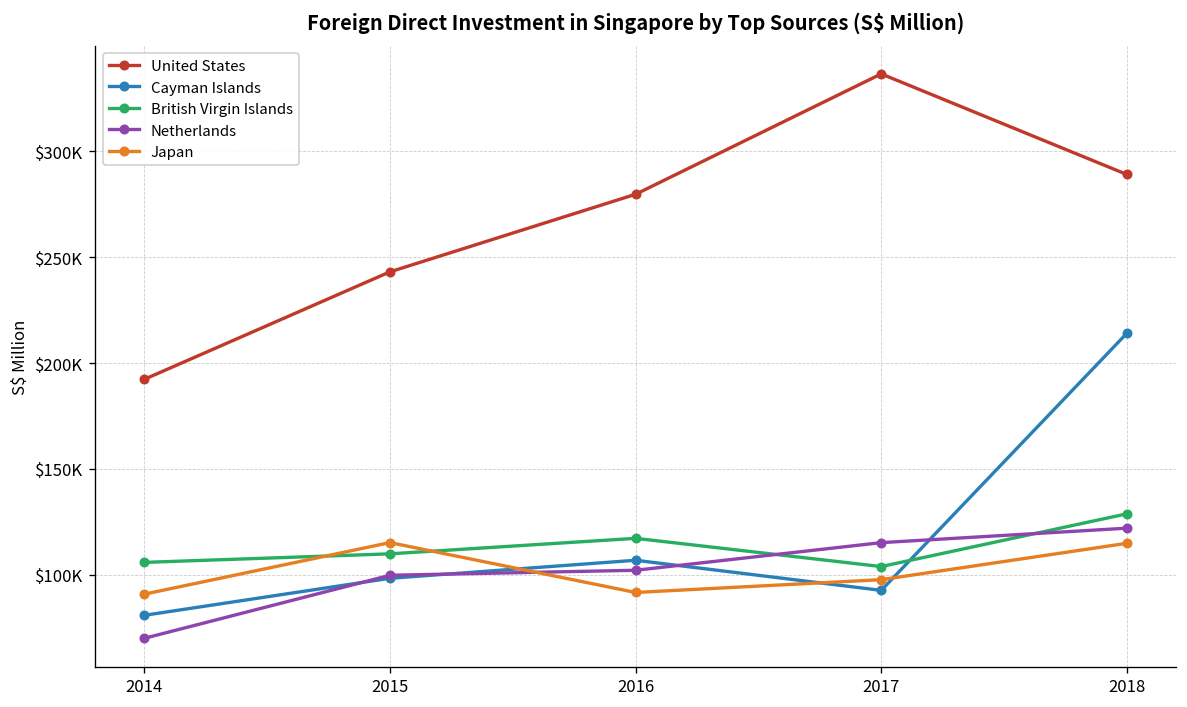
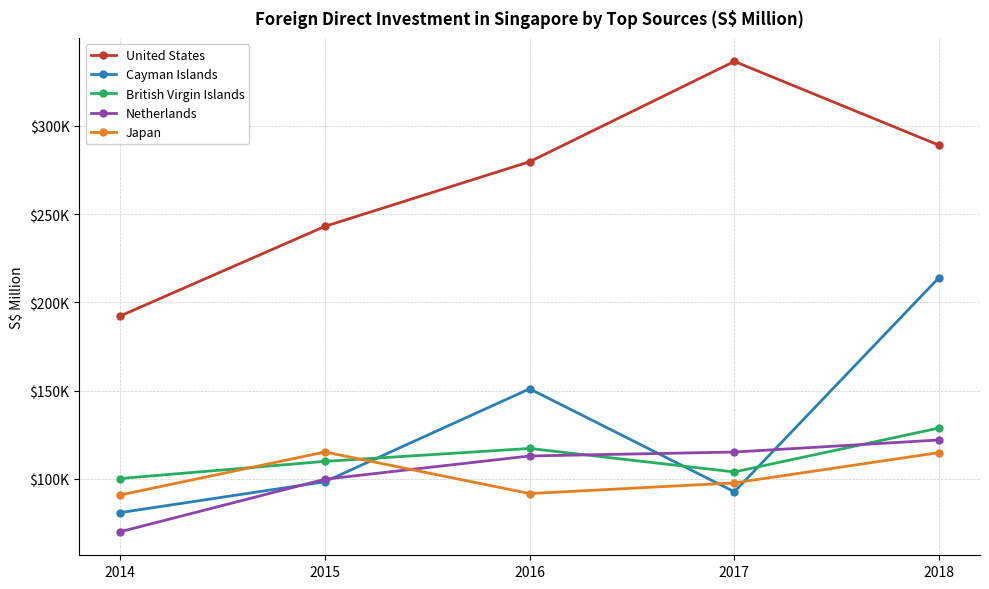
  {
    "United States": {
      "2014": "$192000",
      "2015": "$243000",
      "2016": "$280000",
      "2017": "$337000",
      "2018": "$289000"
    },
    "Cayman Islands": {
      "2014": "$81000",
-     "2016": "$107000",
+     "2016": "$151000",
      "2017": "$93000",
      "2018": "$214000"
    },
    "British Virgin Islands": {
-     "2014": "$106000",
+     "2014": "$100000",
      "2015": "$110000",
      "2016": "$117000",
      "2017": "$104000",
      "2018": "$129000"
    },
    "Netherlands": {
      "2014": "$70000",
-     "2016": "$102000",
+     "2016": "$113000",
      "2017": "$115000",
      "2018": "$122000"
    },
    "Japan": {
      "2014": "$91000",
      "2015": "$115000",
      "2016": "$92000",
      "2017": "$98000",
      "2018": "$115000"
    }
  }
